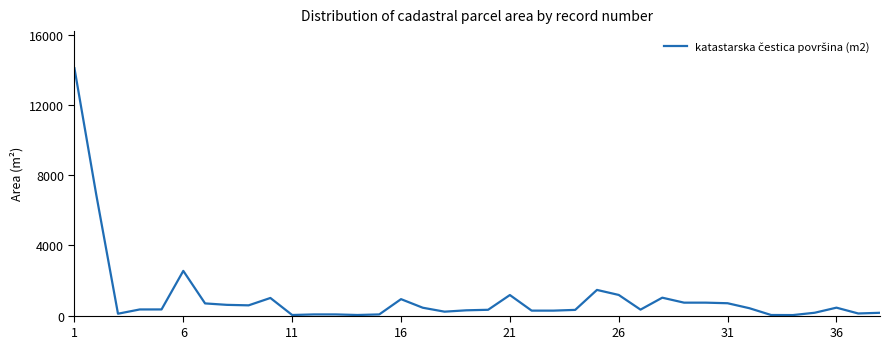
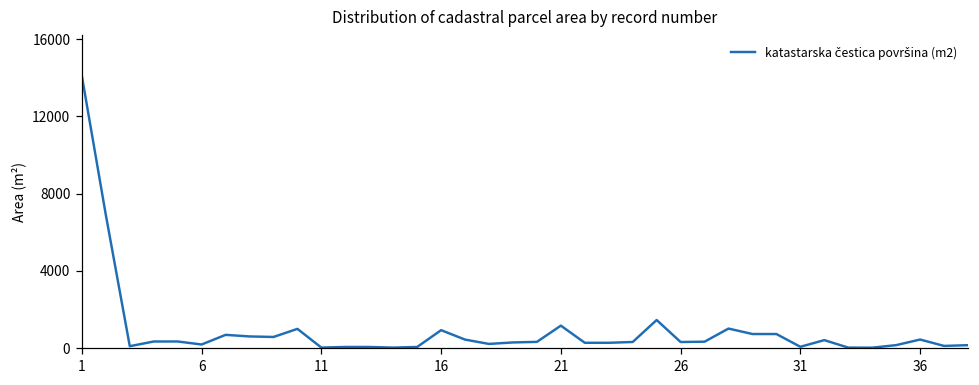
  {
    "1": 14100,
-   "6": 2500,
+   "6": 200,
    "11": 0,
    "16": 900,
    "21": 1200,
-   "26": 1200,
-   "31": 700,
+   "26": 300,
+   "31": 100,
    "36": 500
  }
